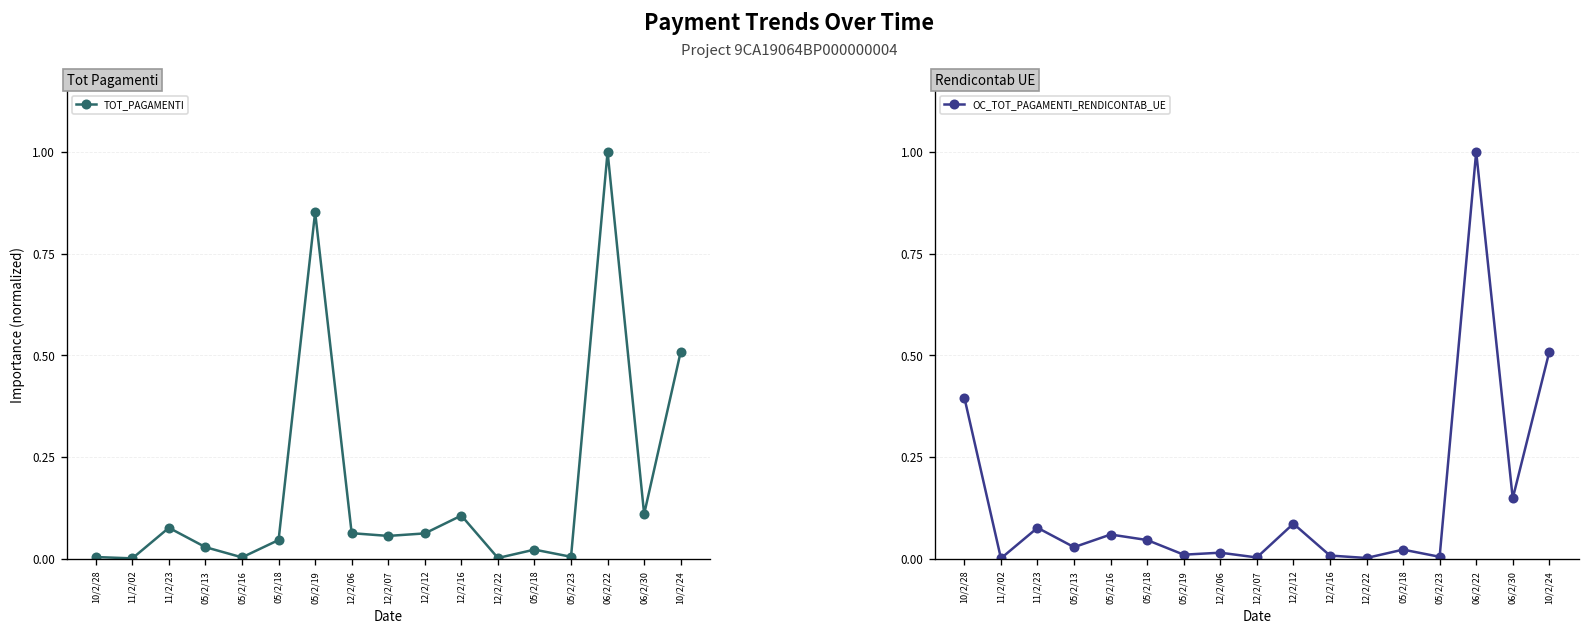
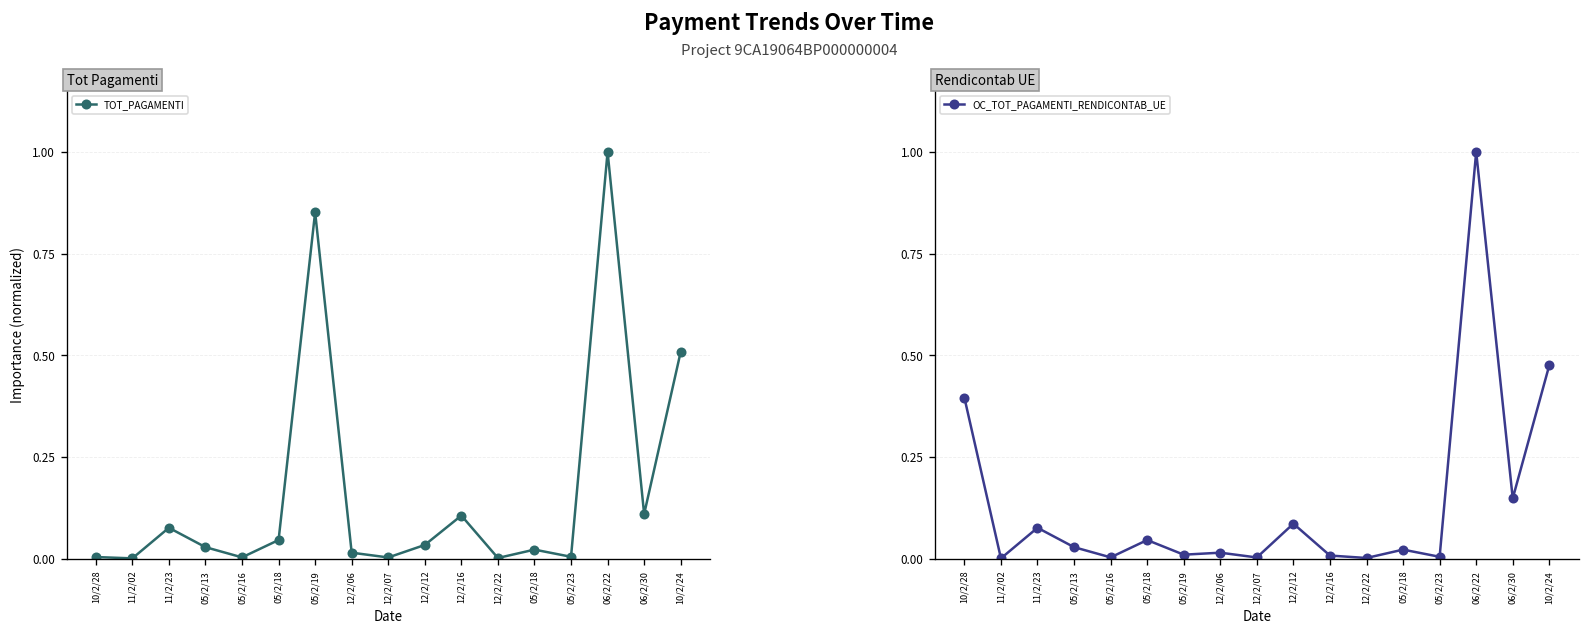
  {
    "Tot Pagamenti": {
      "10/2/28": 0.00,
      "11/2/02": 0.00,
      "11/2/23": 0.08,
      "05/2/13": 0.03,
      "05/2/16": 0.00,
      "05/2/19": 0.85,
-     "12/2/06": 0.06,
-     "12/2/07": 0.06,
-     "12/2/12": 0.06,
+     "12/2/06": 0.02,
+     "12/2/07": 0.00,
+     "12/2/12": 0.03,
      "12/2/16": 0.11,
      "12/2/22": 0.00,
      "05/2/23": 0.00,
      "06/2/22": 1.00,
      "06/2/30": 0.11,
      "10/2/24": 0.51
    },
    "Rendicontab UE": {
      "10/2/28": 0.40,
      "11/2/02": 0.00,
      "11/2/23": 0.08,
      "05/2/13": 0.03,
-     "05/2/16": 0.06,
+     "05/2/16": 0.00,
      "05/2/19": 0.01,
      "12/2/06": 0.02,
      "12/2/07": 0.00,
      "12/2/12": 0.09,
      "12/2/16": 0.01,
      "12/2/22": 0.00,
      "05/2/23": 0.00,
      "06/2/22": 1.00,
      "06/2/30": 0.15,
-     "10/2/24": 0.51
+     "10/2/24": 0.48
    }
  }
